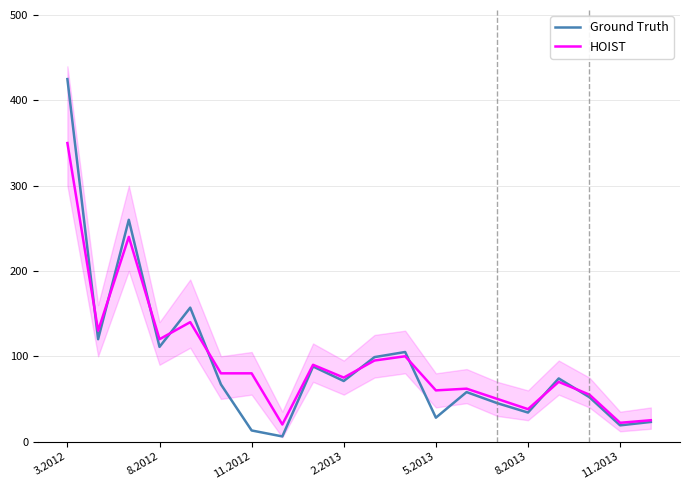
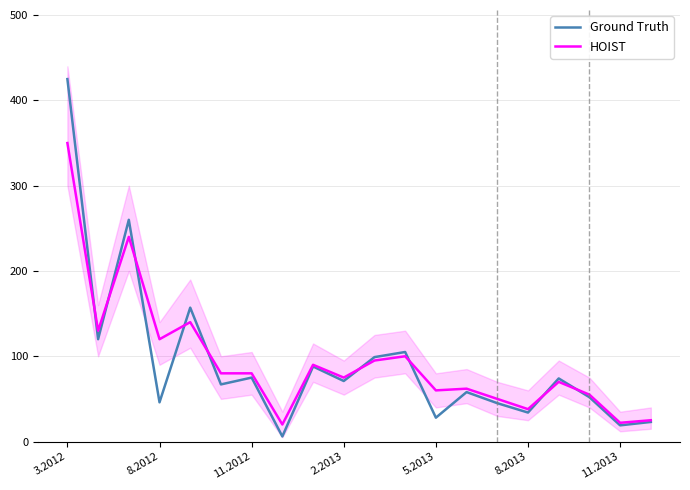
  {
    "Ground Truth": {
      "3.2012": 430,
-     "8.2012": 110,
-     "11.2012": 10,
+     "8.2012": 50,
+     "11.2012": 80,
      "2.2013": 70,
      "5.2013": 30,
      "8.2013": 30,
      "11.2013": 20
    }
  }
